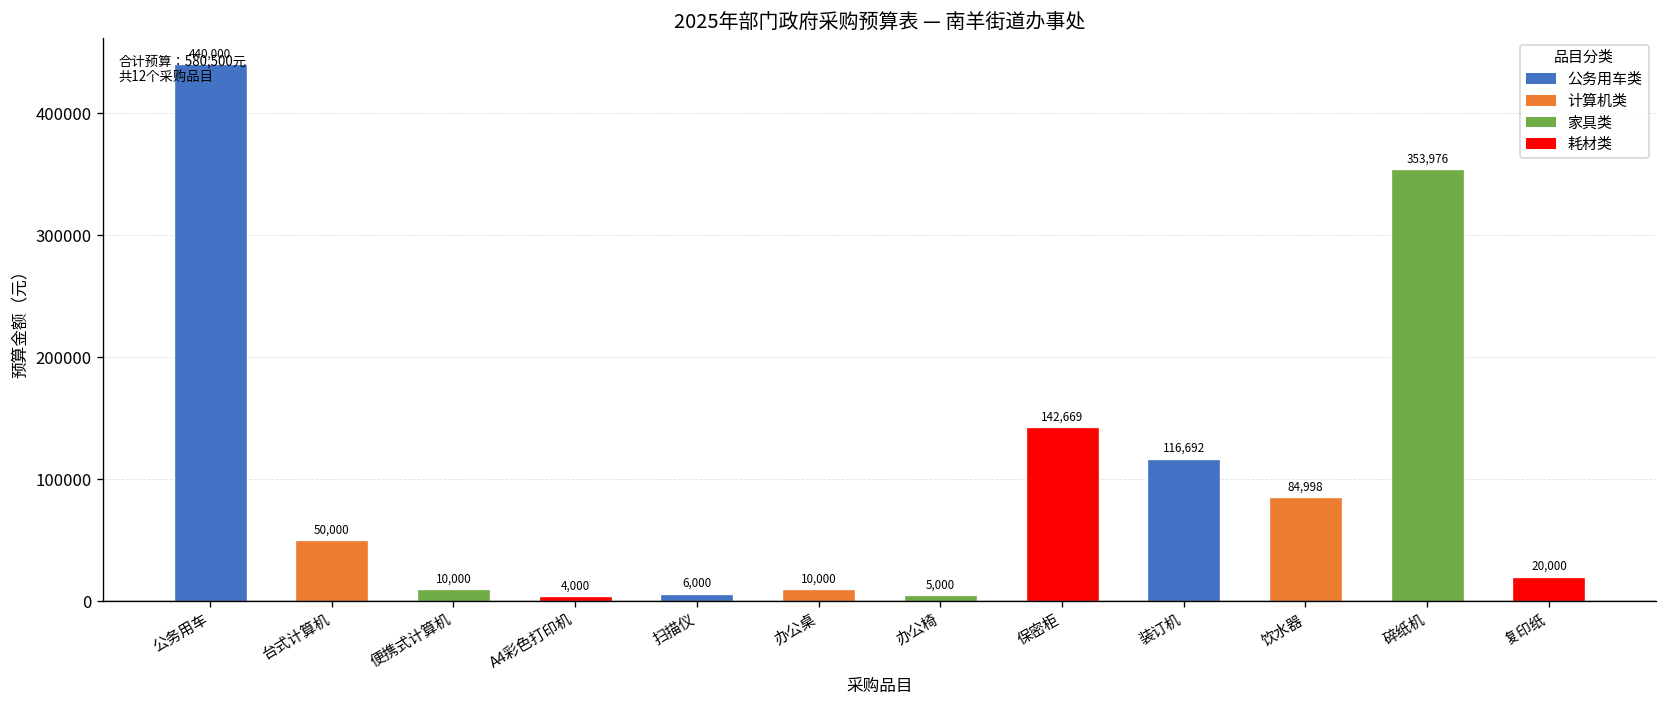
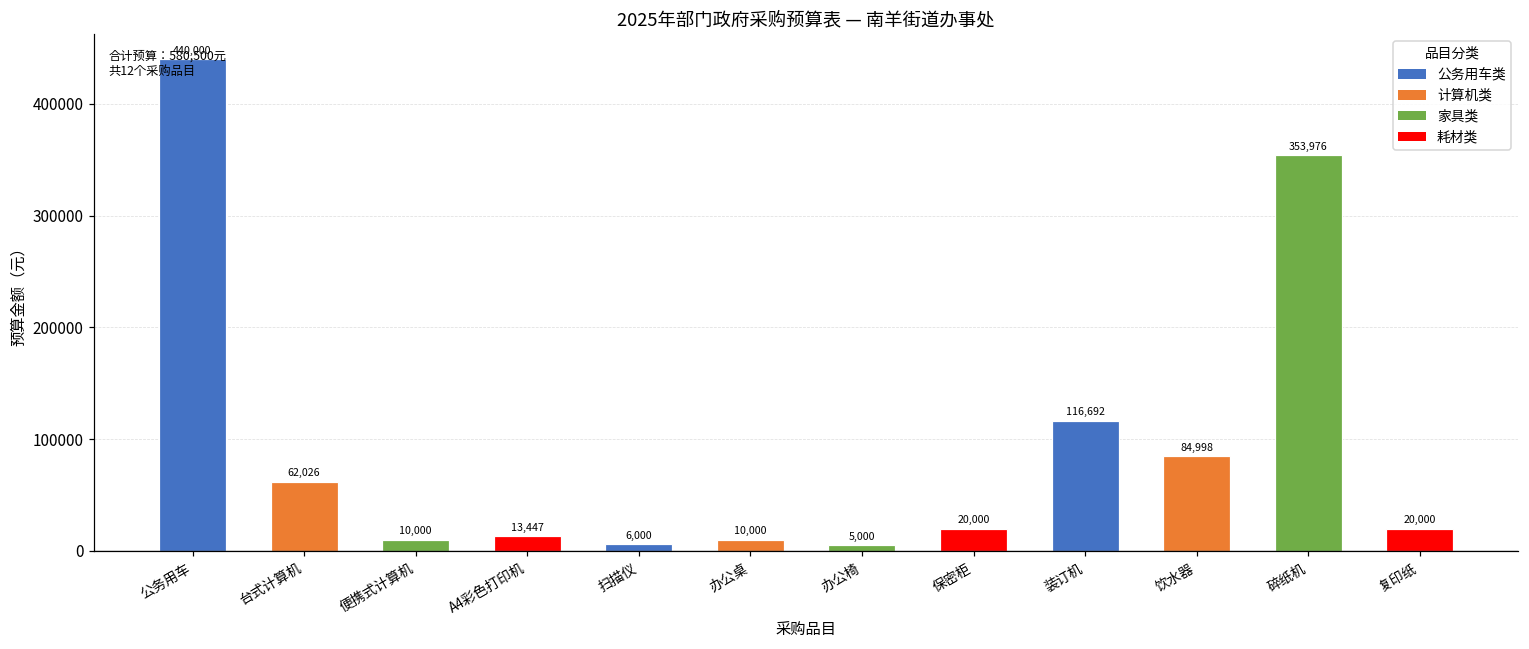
  {
-   "台式计算机": "50,000",
+   "台式计算机": "62,026",
    "便携式计算机": "10,000",
-   "A4彩色打印机": "4,000",
+   "A4彩色打印机": "13,447",
    "扫描仪": "6,000",
    "办公桌": "10,000",
    "办公椅": "5,000",
-   "保密柜": "142,669",
+   "保密柜": "20,000",
    "装订机": "116,692",
    "饮水器": "84,998",
    "碎纸机": "353,976",
    "复印纸": "20,000"
  }
